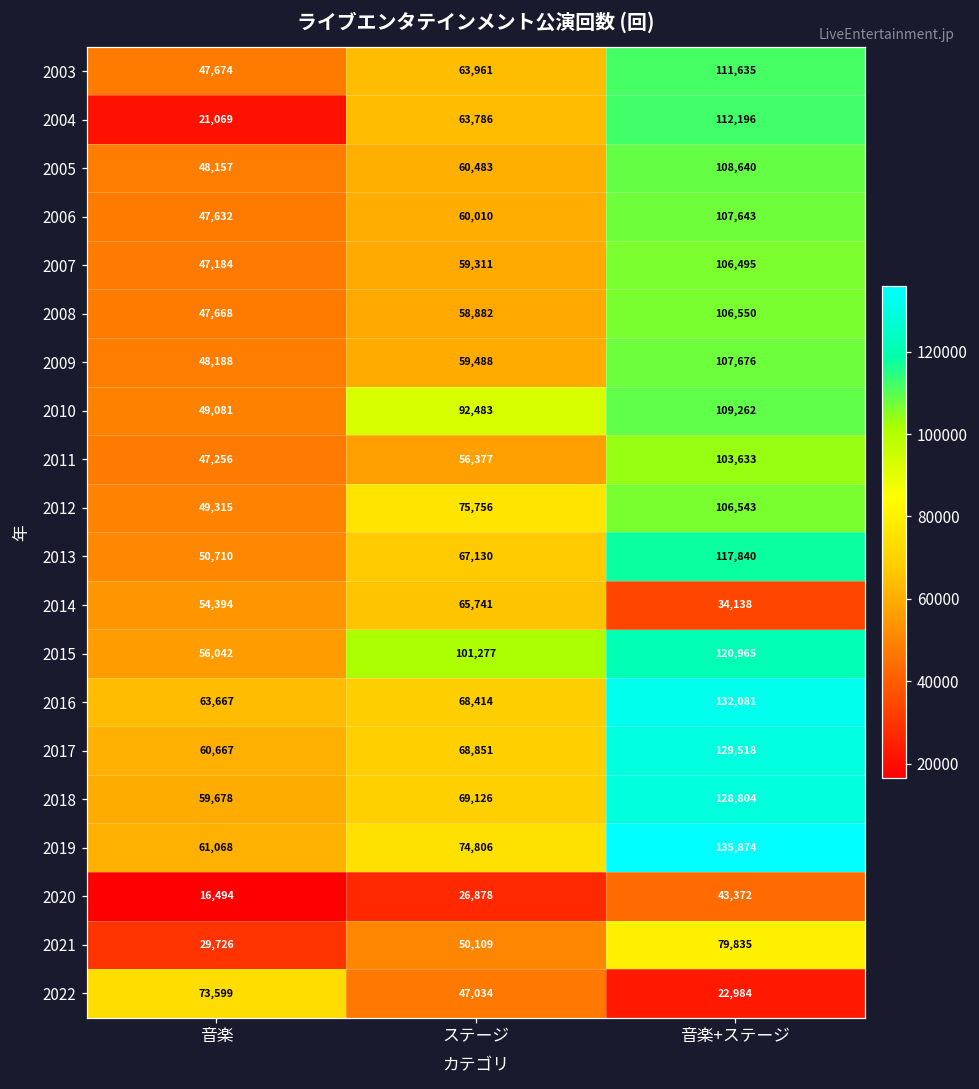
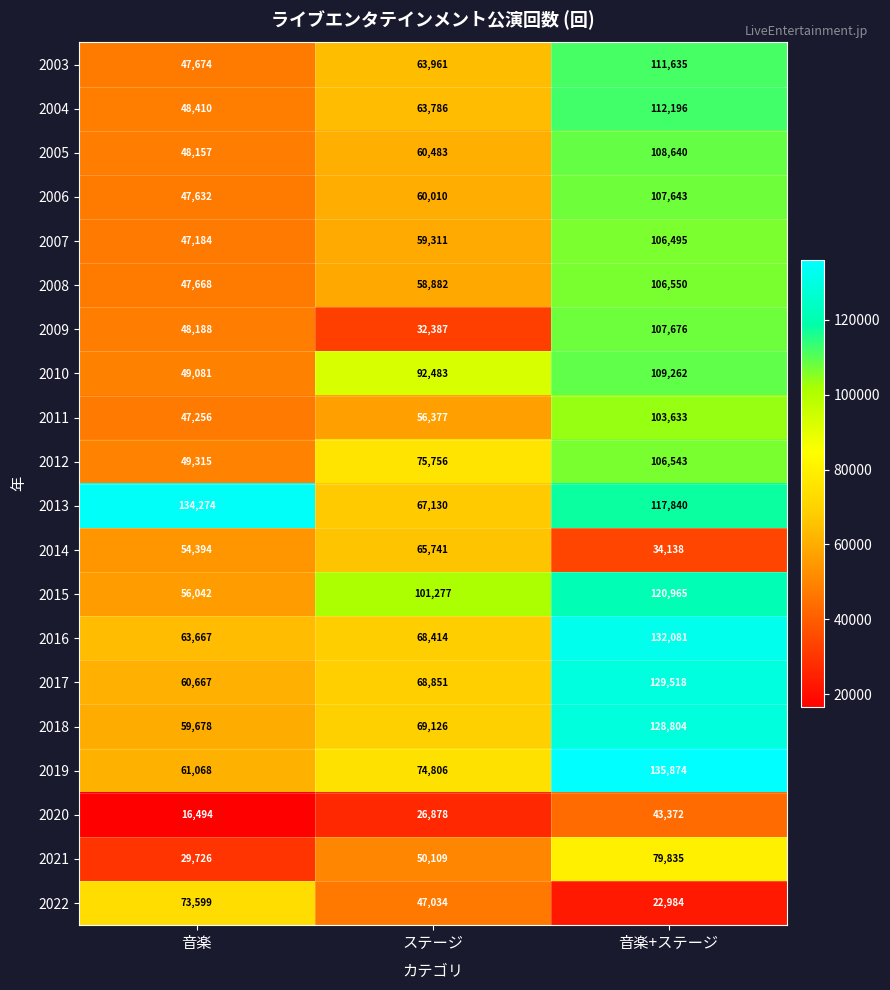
  {
    "2003": {
      "音楽": "47,674",
      "ステージ": "63,961",
      "音楽+ステージ": "111,635"
    },
    "2004": {
-     "音楽": "21,069",
+     "音楽": "48,410",
      "ステージ": "63,786",
      "音楽+ステージ": "112,196"
    },
    "2005": {
      "音楽": "48,157",
      "ステージ": "60,483",
      "音楽+ステージ": "108,640"
    },
    "2006": {
      "音楽": "47,632",
      "ステージ": "60,010",
      "音楽+ステージ": "107,643"
    },
    "2007": {
      "音楽": "47,184",
      "ステージ": "59,311",
      "音楽+ステージ": "106,495"
    },
    "2008": {
      "音楽": "47,668",
      "ステージ": "58,882",
      "音楽+ステージ": "106,550"
    },
    "2009": {
      "音楽": "48,188",
-     "ステージ": "59,488",
+     "ステージ": "32,387",
      "音楽+ステージ": "107,676"
    },
    "2010": {
      "音楽": "49,081",
      "ステージ": "92,483",
      "音楽+ステージ": "109,262"
    },
    "2011": {
      "音楽": "47,256",
      "ステージ": "56,377",
      "音楽+ステージ": "103,633"
    },
    "2012": {
      "音楽": "49,315",
      "ステージ": "75,756",
      "音楽+ステージ": "106,543"
    },
    "2013": {
-     "音楽": "50,710",
+     "音楽": "134,274",
      "ステージ": "67,130",
      "音楽+ステージ": "117,840"
    },
    "2014": {
      "音楽": "54,394",
      "ステージ": "65,741",
      "音楽+ステージ": "34,138"
    },
    "2015": {
      "音楽": "56,042",
      "ステージ": "101,277",
      "音楽+ステージ": "120,965"
    },
    "2016": {
      "音楽": "63,667",
      "ステージ": "68,414",
      "音楽+ステージ": "132,081"
    },
    "2017": {
      "音楽": "60,667",
      "ステージ": "68,851",
      "音楽+ステージ": "129,518"
    },
    "2018": {
      "音楽": "59,678",
      "ステージ": "69,126",
      "音楽+ステージ": "128,804"
    },
    "2019": {
      "音楽": "61,068",
      "ステージ": "74,806",
      "音楽+ステージ": "135,874"
    },
    "2020": {
      "音楽": "16,494",
      "ステージ": "26,878",
      "音楽+ステージ": "43,372"
    },
    "2021": {
      "音楽": "29,726",
      "ステージ": "50,109",
      "音楽+ステージ": "79,835"
    },
    "2022": {
      "音楽": "73,599",
      "ステージ": "47,034",
      "音楽+ステージ": "22,984"
    }
  }
